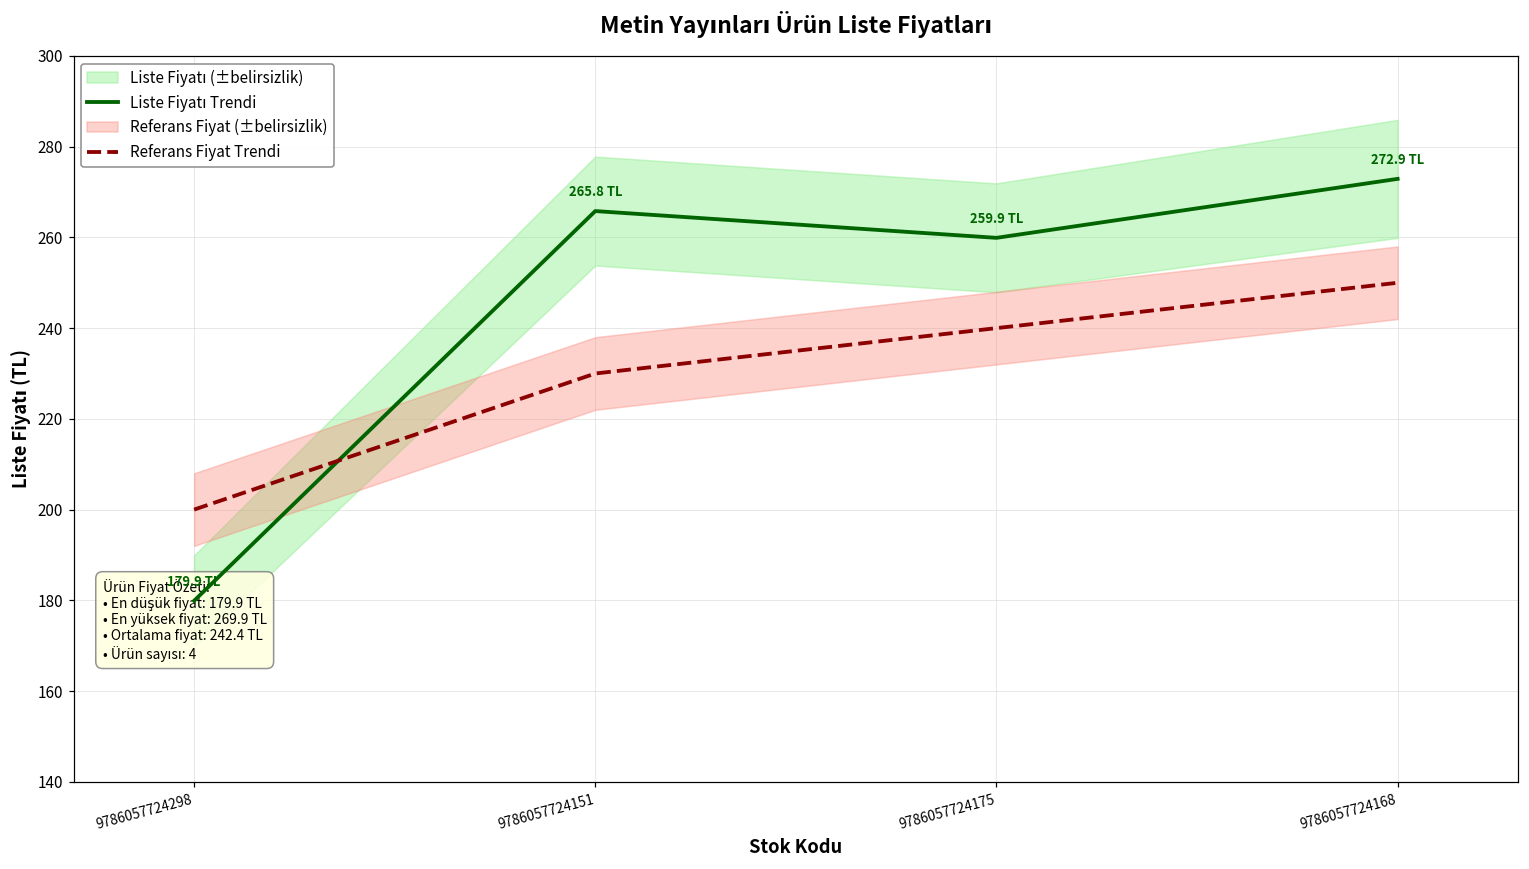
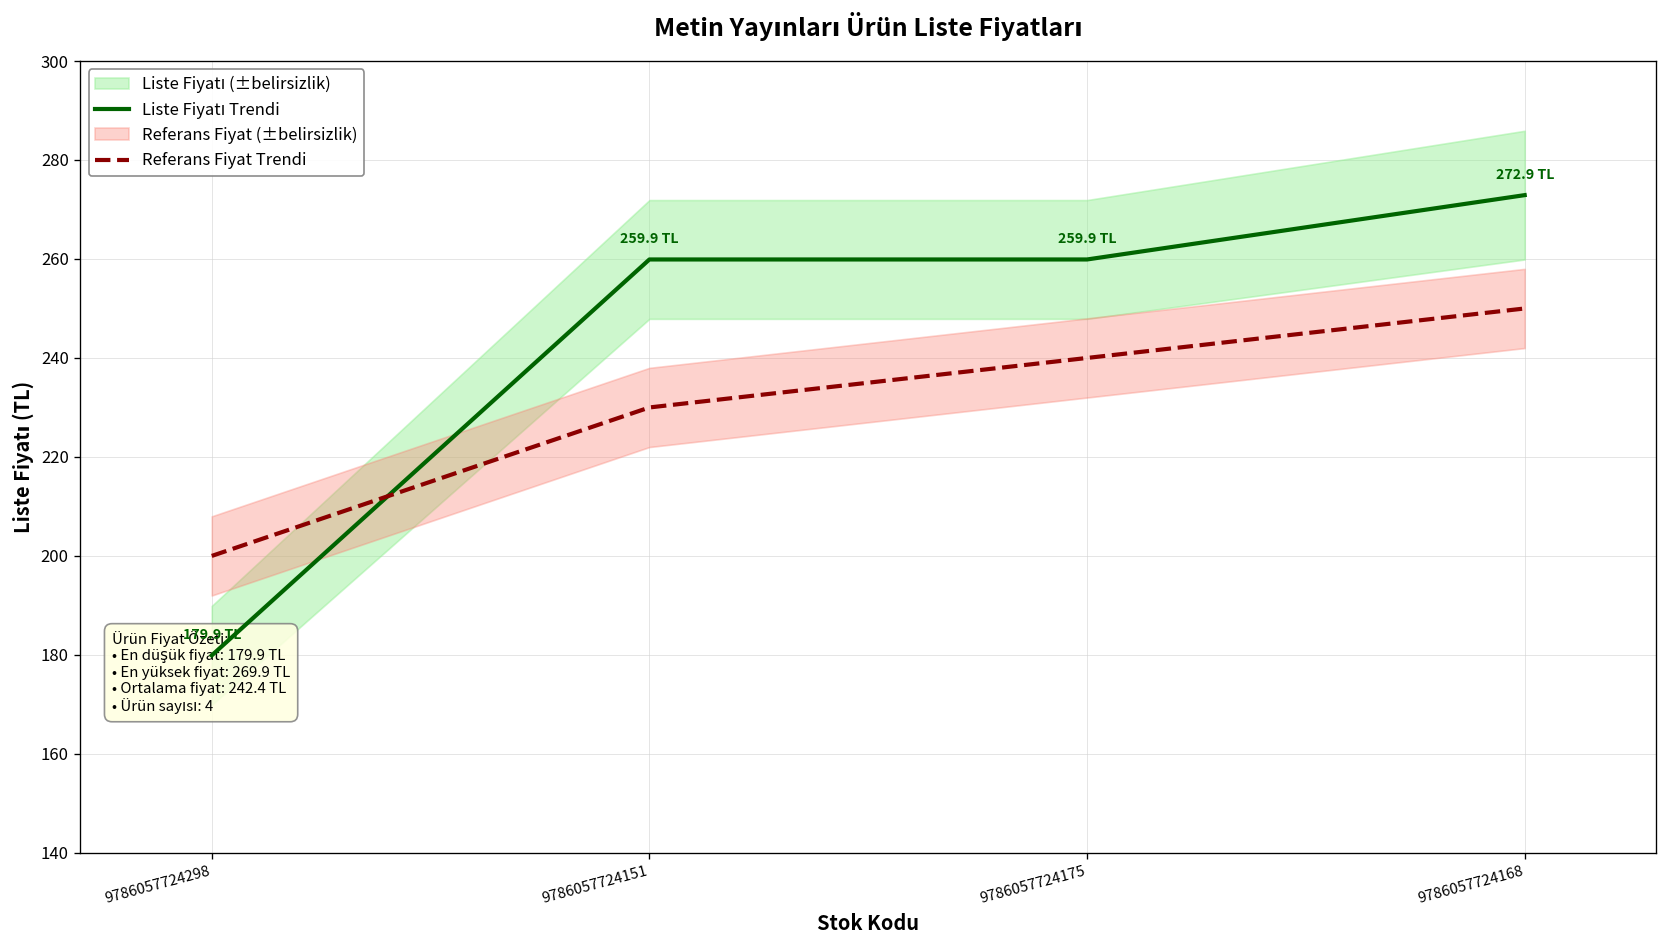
  {
    "Liste Fiyatı Trendi": {
-     "9786057724151": 265.8,
+     "9786057724151": 259.9,
      "9786057724175": 259.9,
      "9786057724168": 272.9
    },
    "Referans Fiyat Trendi": {
      "9786057724298": 200,
      "9786057724151": 230,
      "9786057724175": 240,
      "9786057724168": 250
    }
  }
